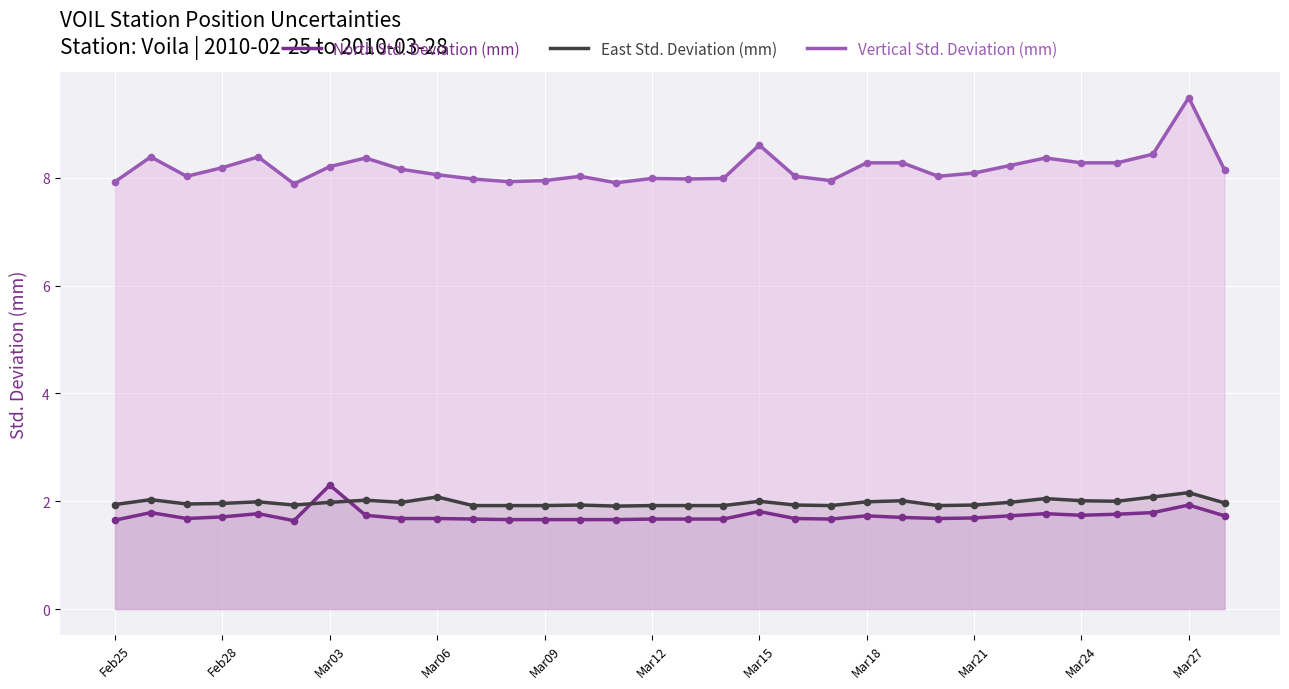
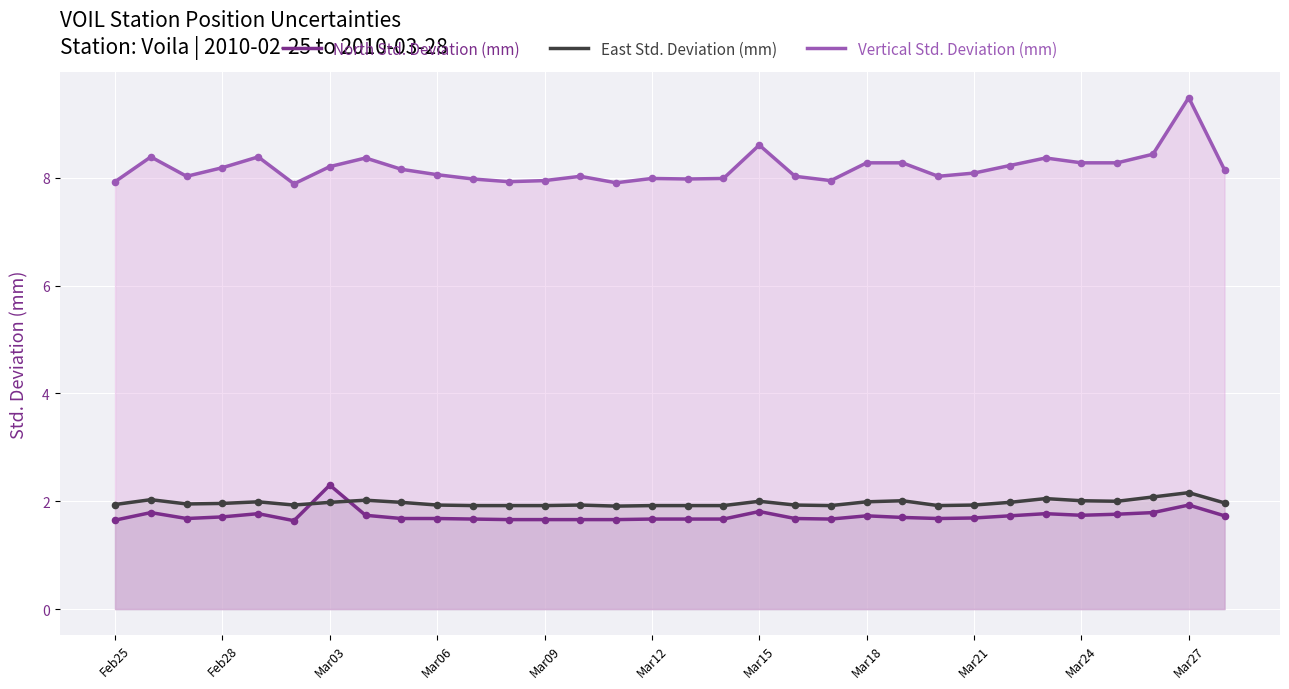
  {
    "North Std. Deviation (mm)": {
      "Feb25": 1.7,
      "Feb28": 1.7,
      "Mar03": 2.3,
      "Mar06": 1.7,
      "Mar09": 1.7,
      "Mar12": 1.7,
      "Mar15": 1.8,
      "Mar18": 1.7,
      "Mar21": 1.7,
      "Mar24": 1.7,
      "Mar27": 1.9
    },
    "East Std. Deviation (mm)": {
      "Feb25": 1.9,
      "Feb28": 2.0,
      "Mar03": 2.0,
-     "Mar06": 2.1,
+     "Mar06": 1.9,
      "Mar09": 1.9,
      "Mar12": 1.9,
      "Mar15": 2.0,
      "Mar18": 2.0,
      "Mar21": 1.9,
      "Mar24": 2.0,
      "Mar27": 2.2
    },
    "Vertical Std. Deviation (mm)": {
      "Feb25": 7.9,
      "Feb28": 8.2,
      "Mar03": 8.2,
      "Mar06": 8.1,
      "Mar09": 8.0,
      "Mar12": 8.0,
      "Mar15": 8.6,
      "Mar18": 8.3,
      "Mar21": 8.1,
      "Mar24": 8.3,
      "Mar27": 9.5
    }
  }
